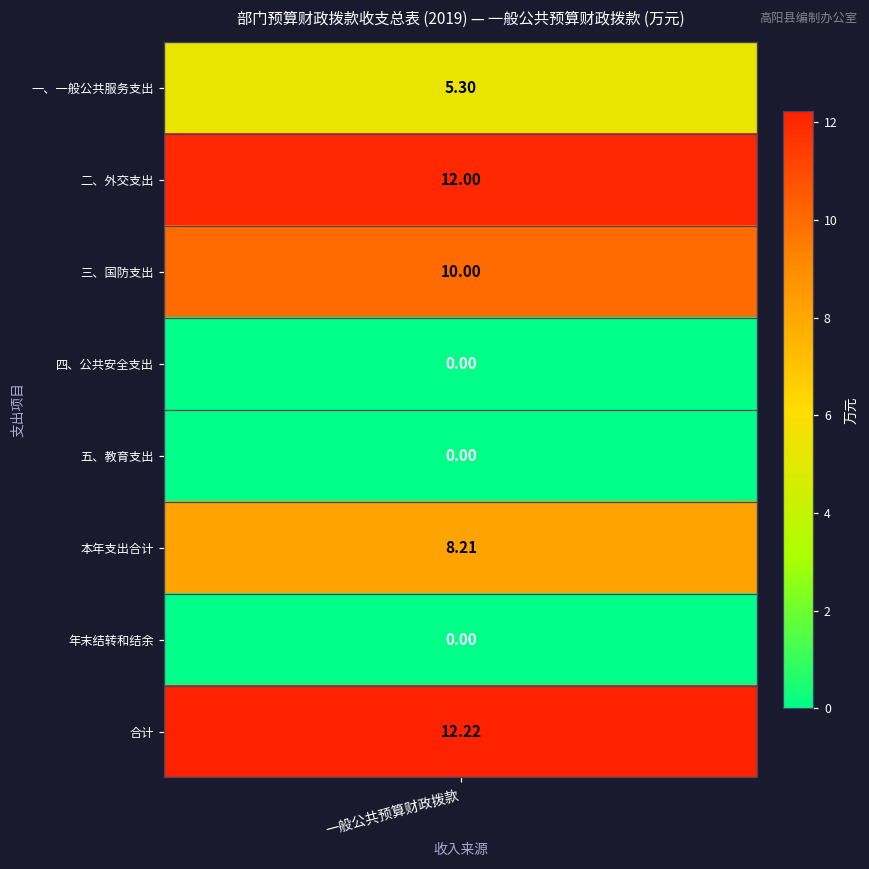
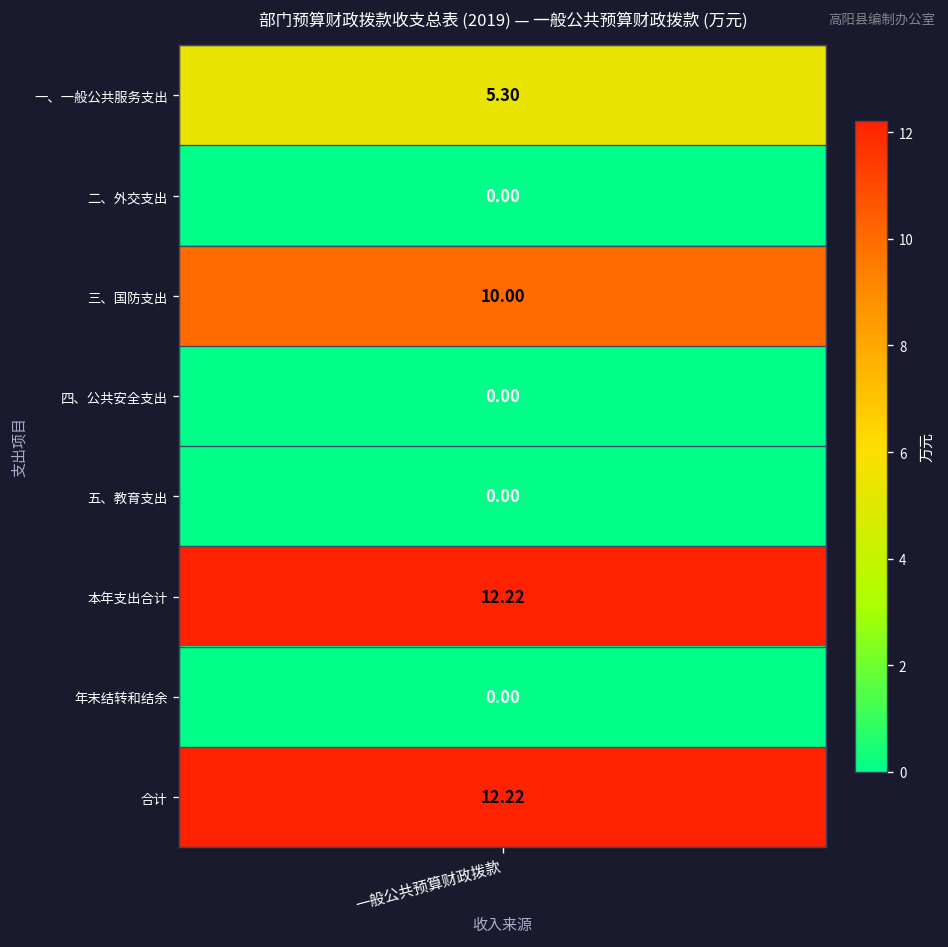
  {
    "一、一般公共服务支出": {
      "一般公共预算财政拨款": 5.30
    },
    "二、外交支出": {
-     "一般公共预算财政拨款": 12.00
+     "一般公共预算财政拨款": 0.00
    },
    "三、国防支出": {
      "一般公共预算财政拨款": 10.00
    },
    "四、公共安全支出": {
      "一般公共预算财政拨款": 0.00
    },
    "五、教育支出": {
      "一般公共预算财政拨款": 0.00
    },
    "本年支出合计": {
-     "一般公共预算财政拨款": 8.21
+     "一般公共预算财政拨款": 12.22
    },
    "年末结转和结余": {
      "一般公共预算财政拨款": 0.00
    },
    "合计": {
      "一般公共预算财政拨款": 12.22
    }
  }
